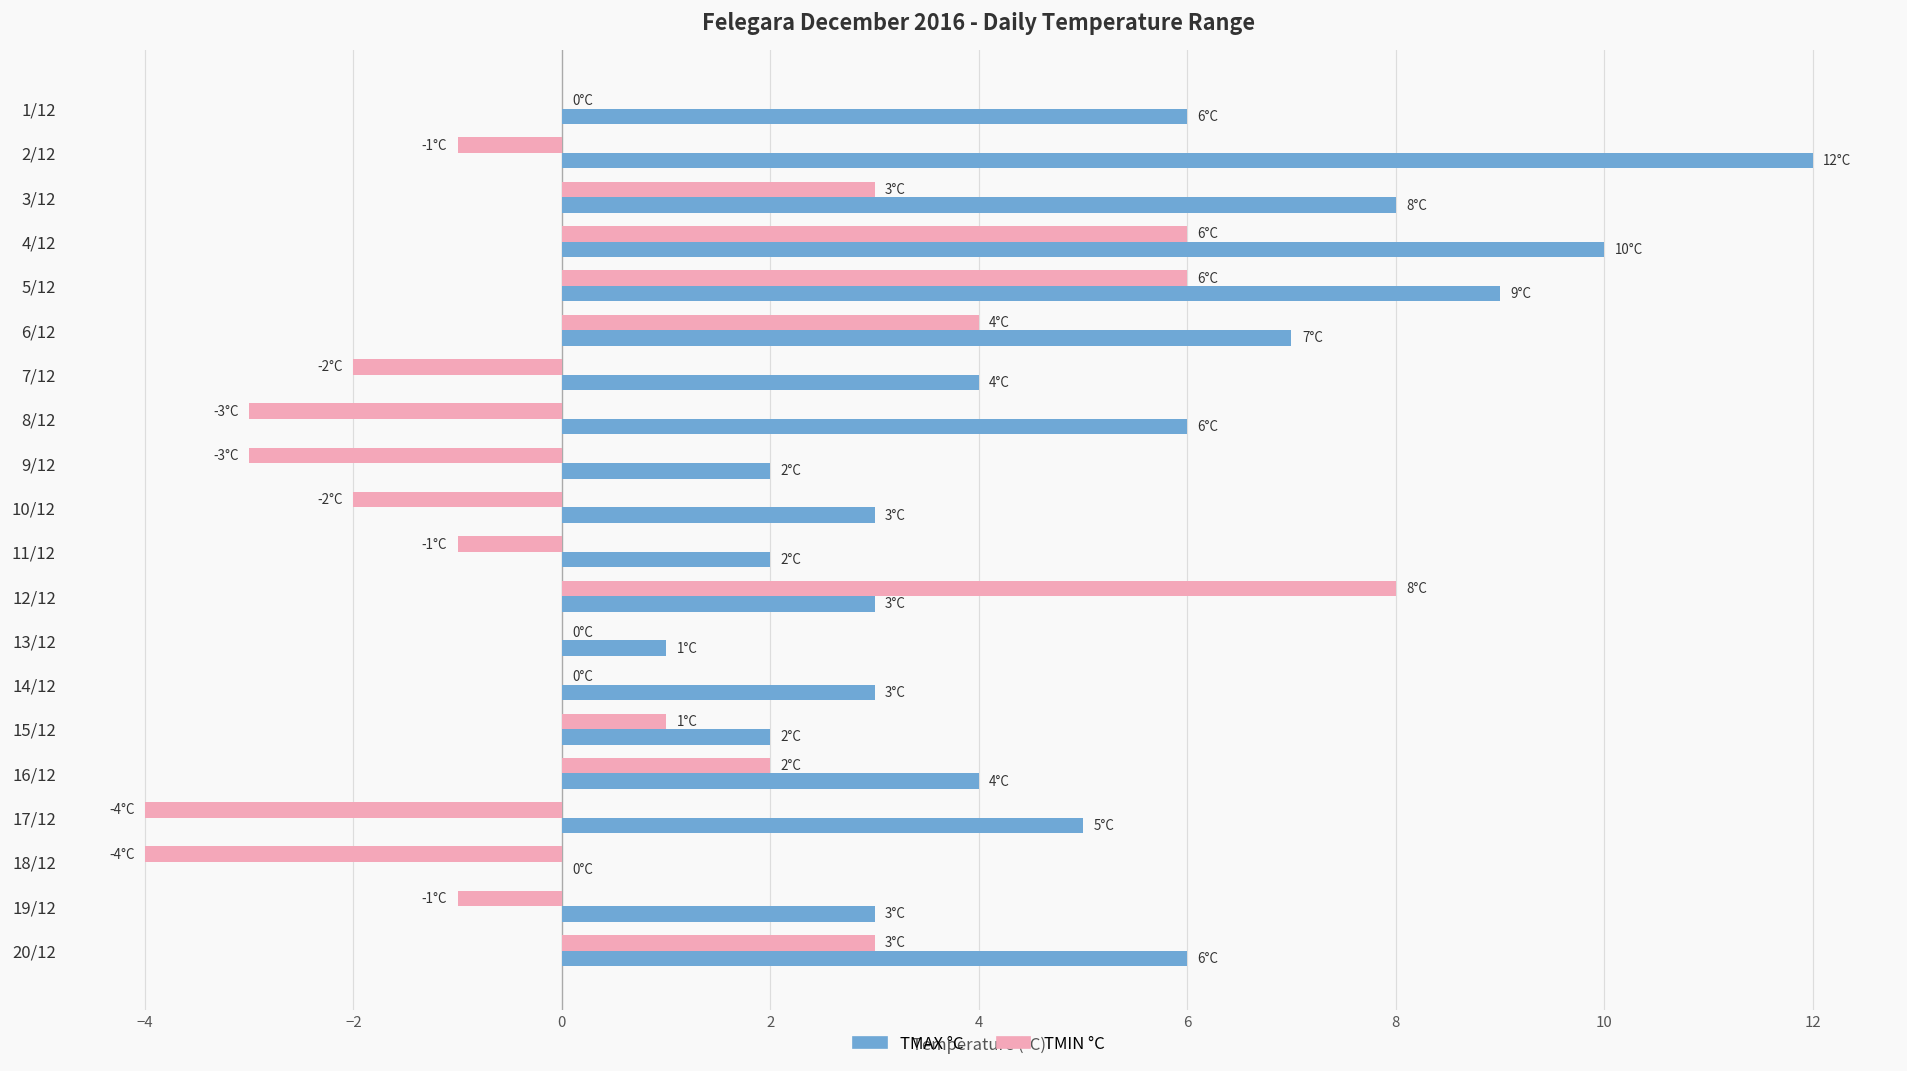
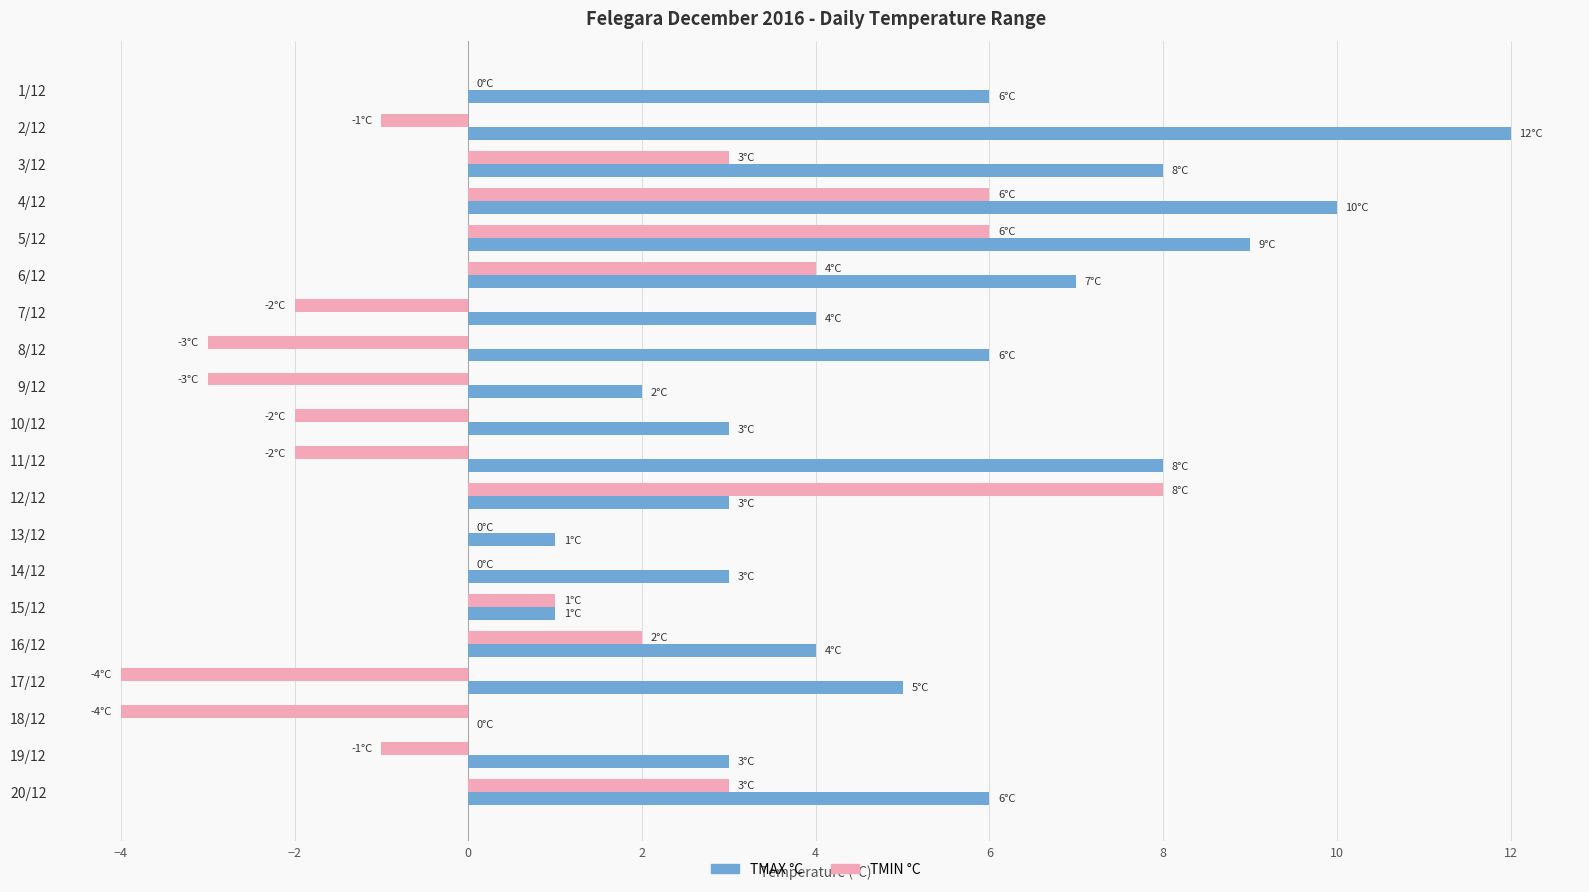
  {
    "TMAX °C": {
      "1/12": "6°C",
      "2/12": "12°C",
      "3/12": "8°C",
      "4/12": "10°C",
      "5/12": "9°C",
      "6/12": "7°C",
      "7/12": "4°C",
      "8/12": "6°C",
      "9/12": "2°C",
      "10/12": "3°C",
-     "11/12": "2°C",
+     "11/12": "8°C",
      "12/12": "3°C",
      "13/12": "1°C",
      "14/12": "3°C",
-     "15/12": "2°C",
+     "15/12": "1°C",
      "16/12": "4°C",
      "17/12": "5°C",
      "18/12": "0°C",
      "19/12": "3°C",
      "20/12": "6°C"
    },
    "TMIN °C": {
      "1/12": "0°C",
      "2/12": "-1°C",
      "3/12": "3°C",
      "4/12": "6°C",
      "5/12": "6°C",
      "6/12": "4°C",
      "7/12": "-2°C",
      "8/12": "-3°C",
      "9/12": "-3°C",
      "10/12": "-2°C",
-     "11/12": "-1°C",
+     "11/12": "-2°C",
      "12/12": "8°C",
      "13/12": "0°C",
      "14/12": "0°C",
      "15/12": "1°C",
      "16/12": "2°C",
      "17/12": "-4°C",
      "18/12": "-4°C",
      "19/12": "-1°C",
      "20/12": "3°C"
    }
  }
